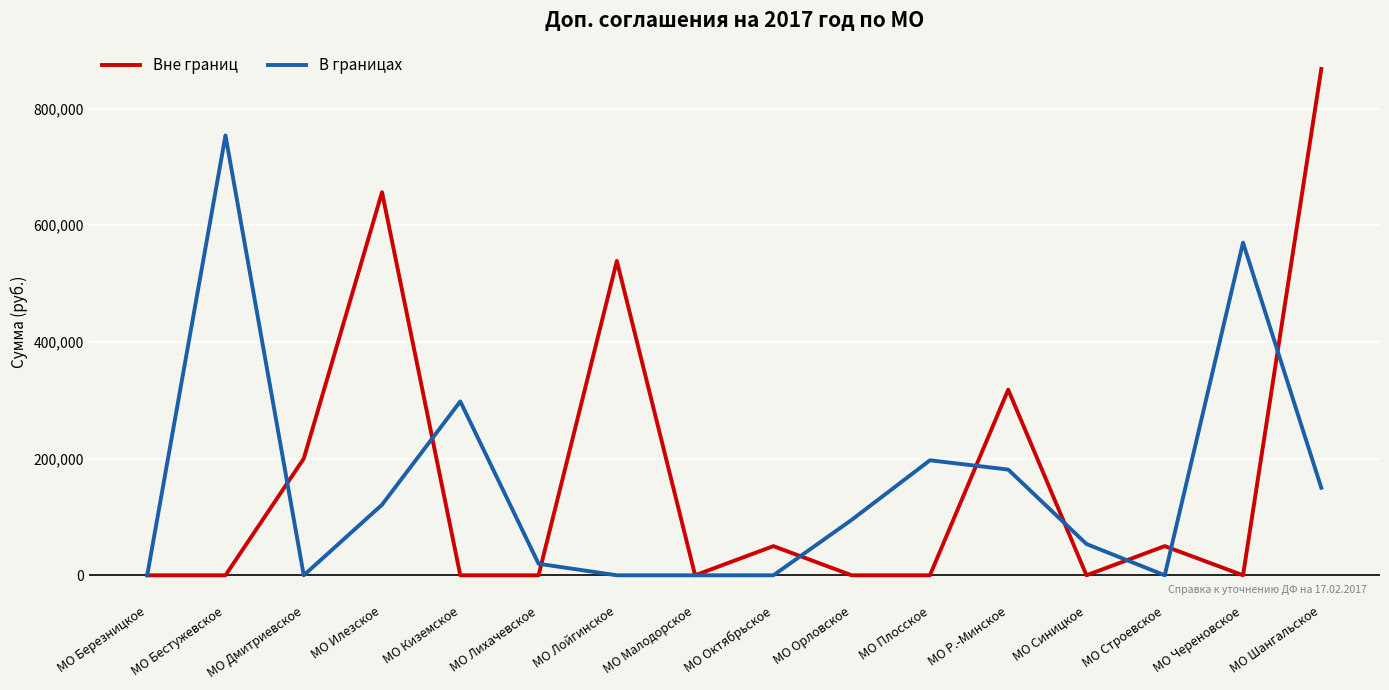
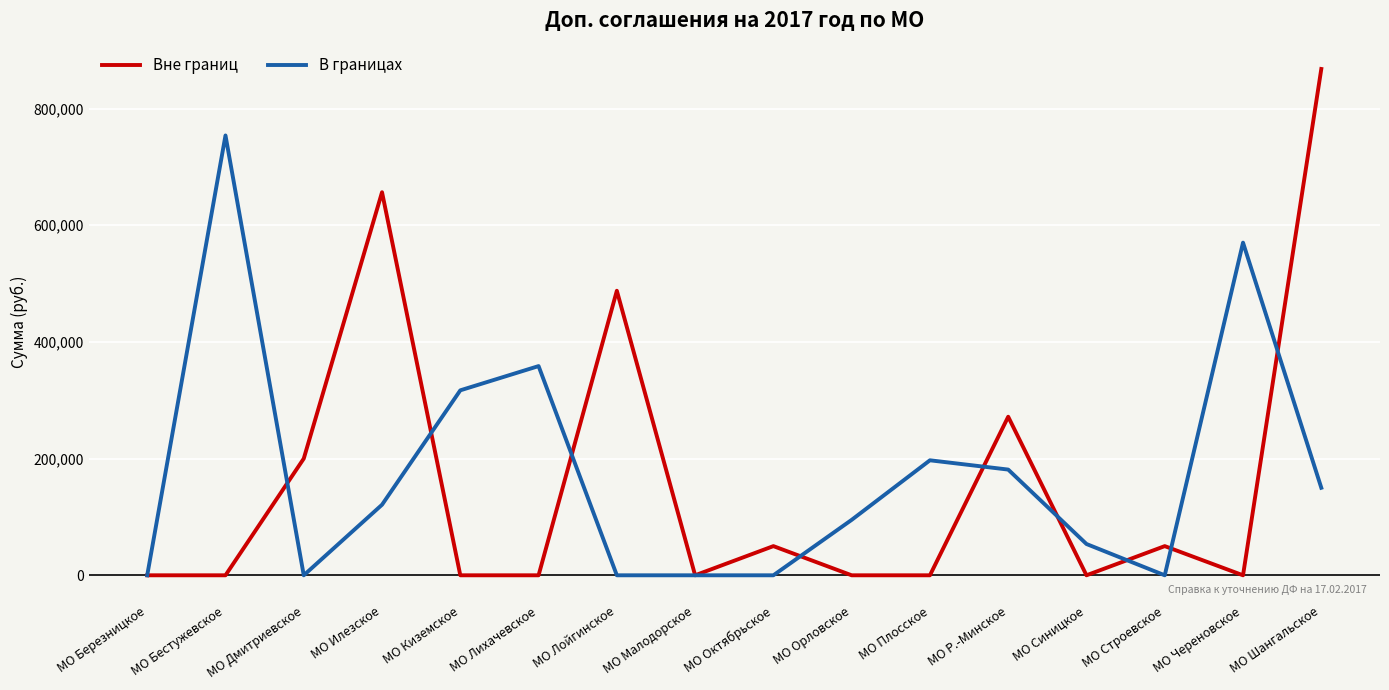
  {
    "Вне границ": {
      "МО Бестужевское": "0",
      "МО Дмитриевское": "200,000",
      "МО Илезское": "660,000",
      "МО Киземское": "0",
      "МО Лихачевское": "0",
-     "МО Лойгинское": "540,000",
+     "МО Лойгинское": "490,000",
      "МО Октябрьское": "50,000",
      "МО Орловское": "0",
      "МО Плосское": "0",
-     "МО Р.-Минское": "320,000",
+     "МО Р.-Минское": "270,000",
      "МО Синицкое": "0",
      "МО Строевское": "50,000",
      "МО Шангальское": "870,000"
    },
    "В границах": {
      "МО Бестужевское": "750,000",
      "МО Дмитриевское": "0",
      "МО Илезское": "120,000",
-     "МО Киземское": "300,000",
-     "МО Лихачевское": "20,000",
+     "МО Киземское": "320,000",
+     "МО Лихачевское": "360,000",
      "МО Лойгинское": "0",
      "МО Октябрьское": "0",
      "МО Орловское": "100,000",
      "МО Плосское": "200,000",
      "МО Р.-Минское": "180,000",
      "МО Синицкое": "50,000",
      "МО Строевское": "0",
      "МО Череновское": "570,000",
      "МО Шангальское": "150,000"
    }
  }
